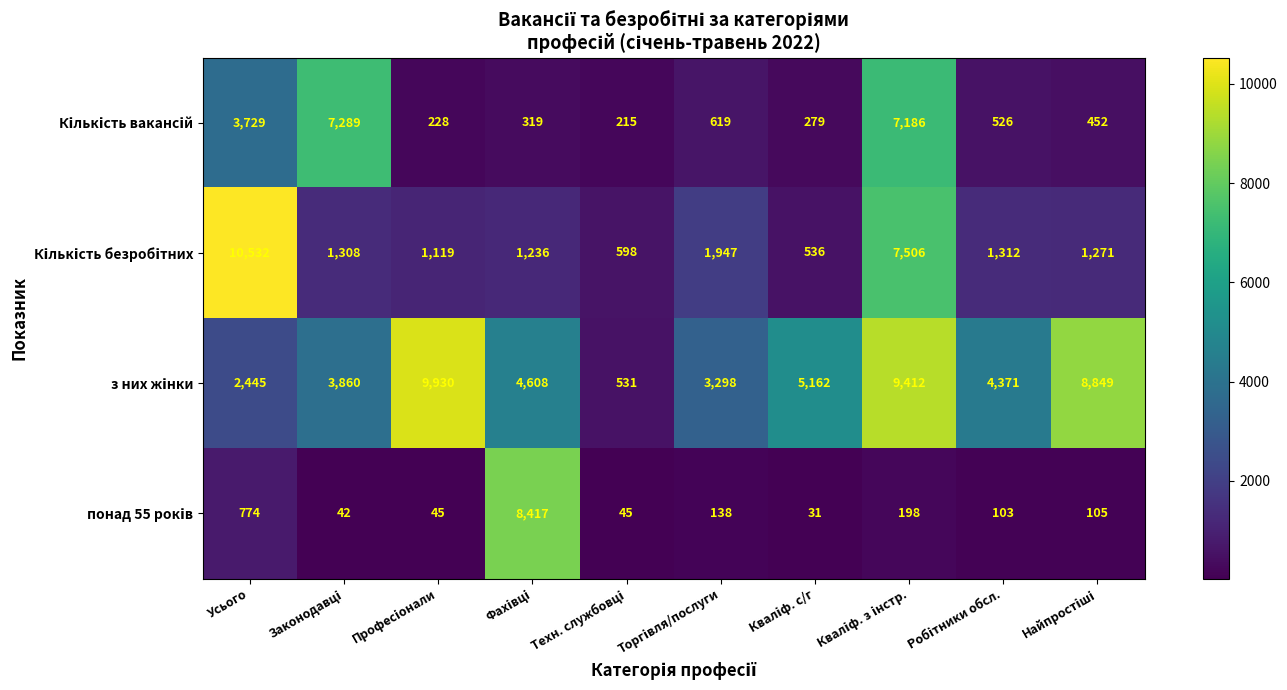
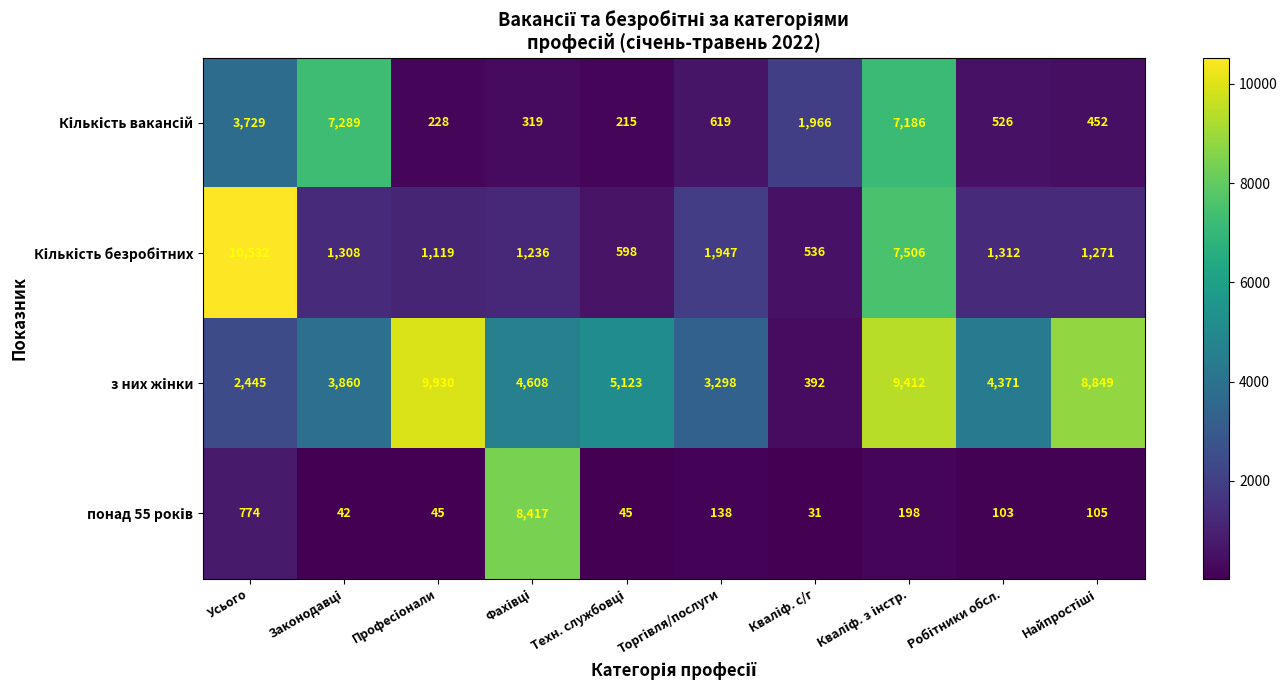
  {
    "Кількість вакансій": {
      "Усього": "3,729",
      "Законодавці": "7,289",
      "Професіонали": "228",
      "Фахівці": "319",
      "Техн. службовці": "215",
      "Торгівля/послуги": "619",
-     "Кваліф. с/г": "279",
+     "Кваліф. с/г": "1,966",
      "Кваліф. з інстр.": "7,186",
      "Робітники обсл.": "526",
      "Найпростіші": "452"
    },
    "Кількість безробітних": {
      "Законодавці": "1,308",
      "Професіонали": "1,119",
      "Фахівці": "1,236",
      "Техн. службовці": "598",
      "Торгівля/послуги": "1,947",
      "Кваліф. с/г": "536",
      "Кваліф. з інстр.": "7,506",
      "Робітники обсл.": "1,312",
      "Найпростіші": "1,271"
    },
    "з них жінки": {
      "Усього": "2,445",
      "Законодавці": "3,860",
      "Фахівці": "4,608",
-     "Техн. службовці": "531",
+     "Техн. службовці": "5,123",
      "Торгівля/послуги": "3,298",
-     "Кваліф. с/г": "5,162",
+     "Кваліф. с/г": "392",
      "Кваліф. з інстр.": "9,412",
      "Робітники обсл.": "4,371",
      "Найпростіші": "8,849"
    },
    "понад 55 років": {
      "Усього": "774",
      "Законодавці": "42",
      "Професіонали": "45",
      "Фахівці": "8,417",
      "Техн. службовці": "45",
      "Торгівля/послуги": "138",
      "Кваліф. с/г": "31",
      "Кваліф. з інстр.": "198",
      "Робітники обсл.": "103",
      "Найпростіші": "105"
    }
  }
